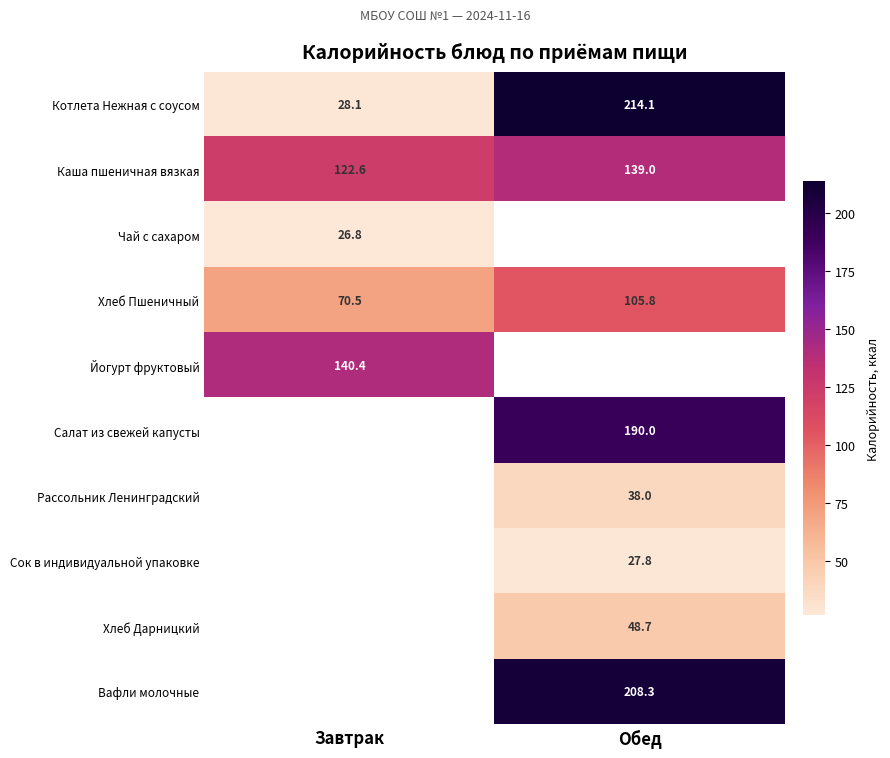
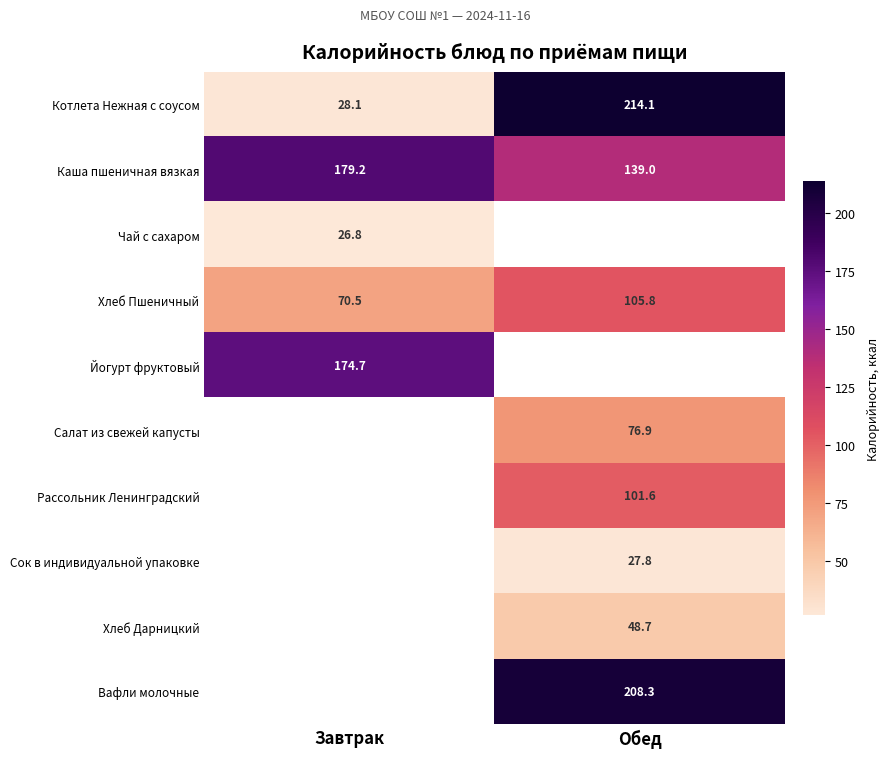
  {
    "Котлета Нежная с соусом": {
      "Завтрак": 28.1,
      "Обед": 214.1
    },
    "Каша пшеничная вязкая": {
-     "Завтрак": 122.6,
+     "Завтрак": 179.2,
      "Обед": 139.0
    },
    "Чай с сахаром": {
      "Завтрак": 26.8
    },
    "Хлеб Пшеничный": {
      "Завтрак": 70.5,
      "Обед": 105.8
    },
    "Йогурт фруктовый": {
-     "Завтрак": 140.4
+     "Завтрак": 174.7
    },
    "Салат из свежей капусты": {
-     "Обед": 190.0
+     "Обед": 76.9
    },
    "Рассольник Ленинградский": {
-     "Обед": 38.0
+     "Обед": 101.6
    },
    "Сок в индивидуальной упаковке": {
      "Обед": 27.8
    },
    "Хлеб Дарницкий": {
      "Обед": 48.7
    },
    "Вафли молочные": {
      "Обед": 208.3
    }
  }
